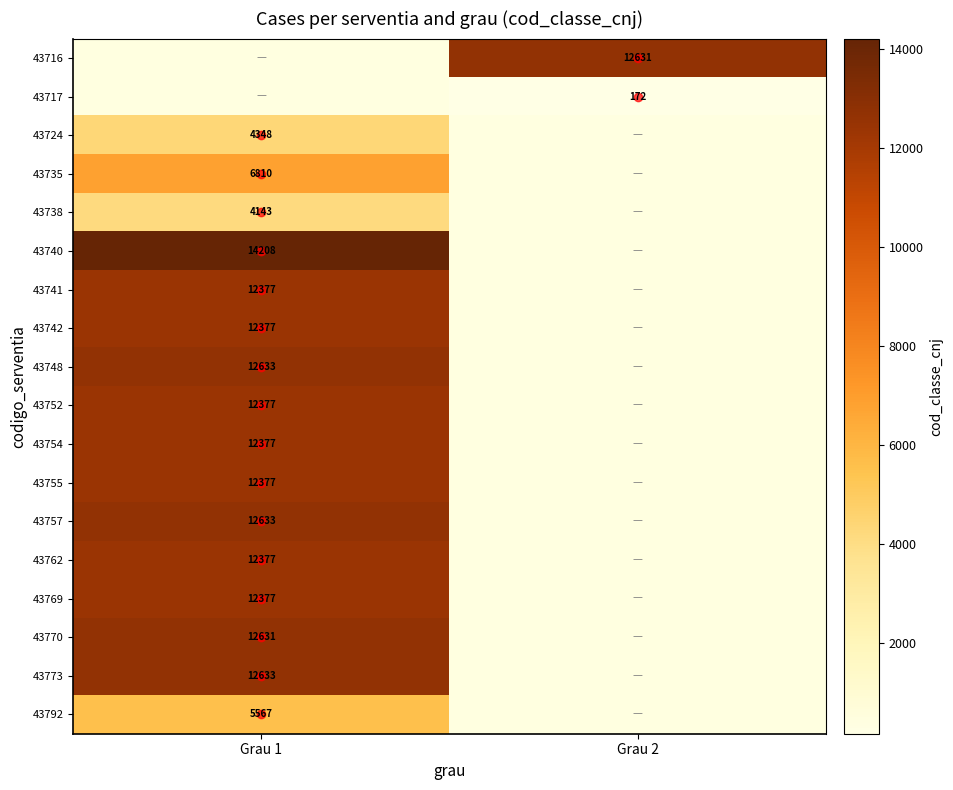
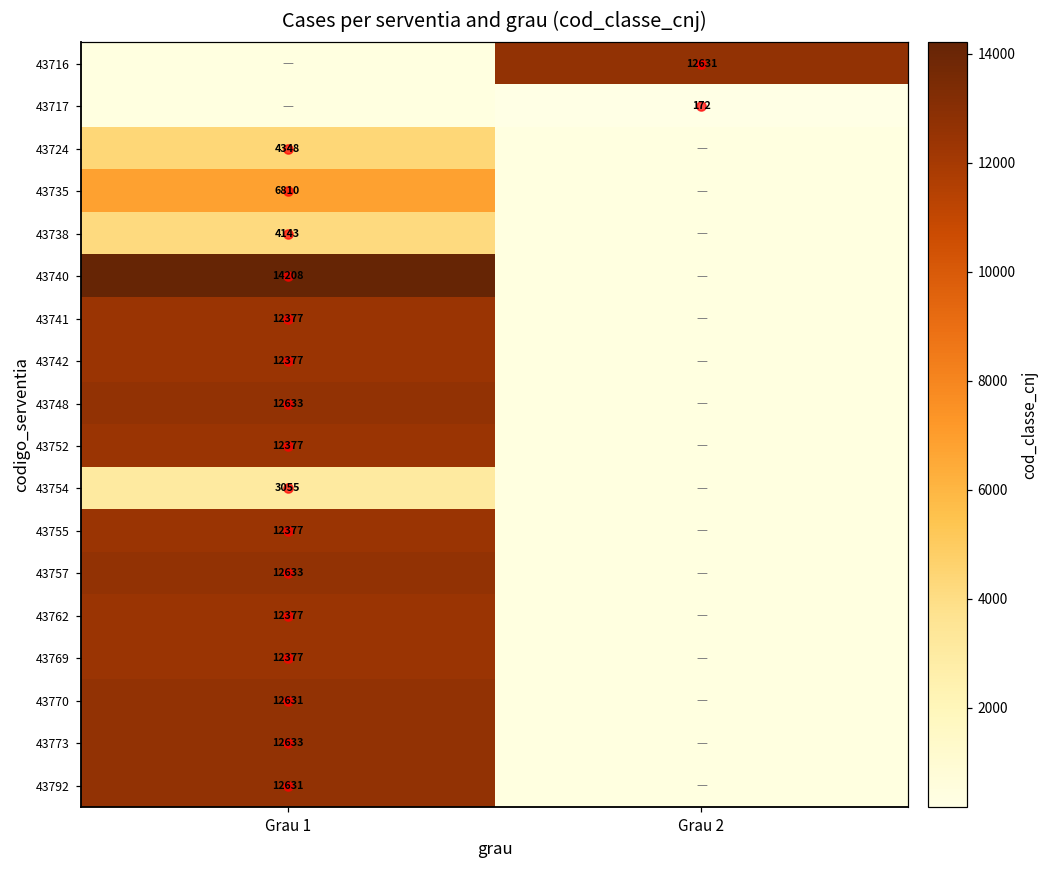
  {
    "43754": {
-     "Grau 1": 12377
+     "Grau 1": 3055
    },
    "43792": {
-     "Grau 1": 5567
+     "Grau 1": 12631
    }
  }
